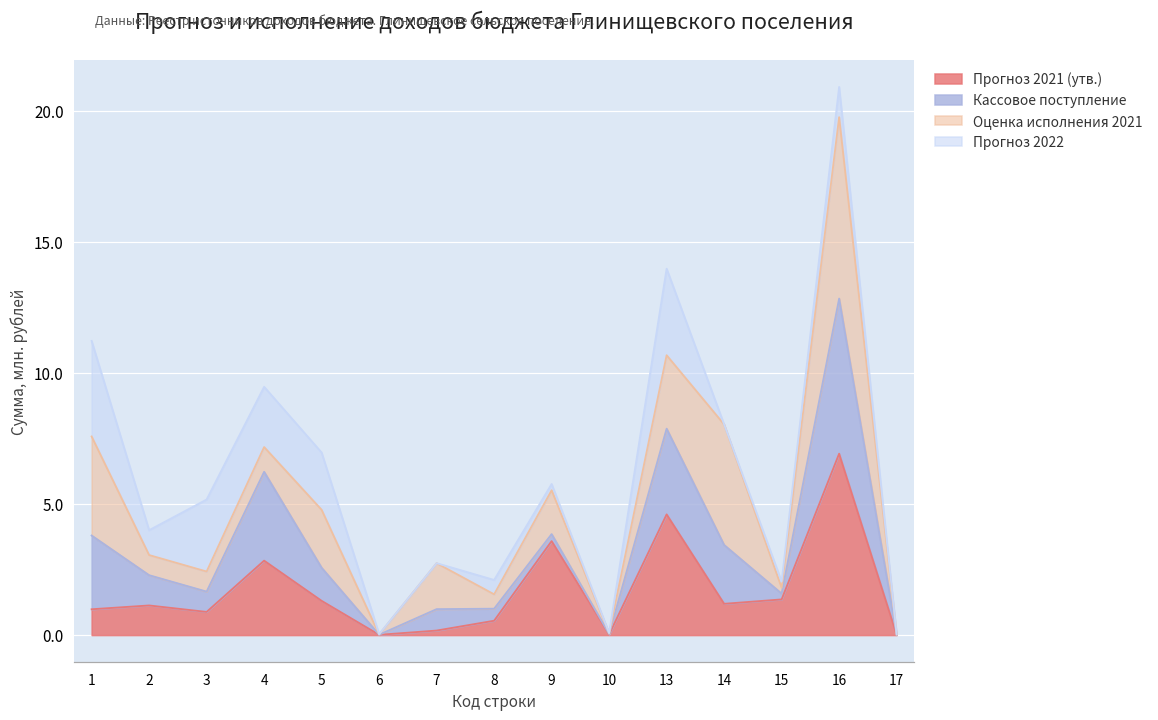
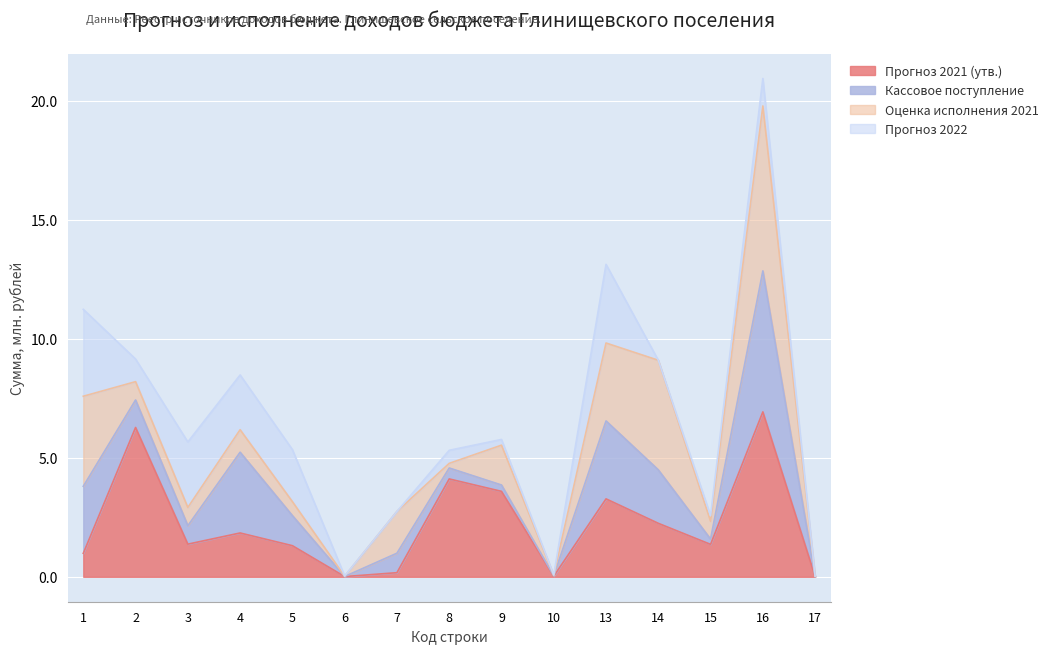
  {
    "Прогноз 2021 (утв.)": {
      "1": 1.0,
-     "2": 1.1,
-     "3": 0.9,
-     "4": 2.8,
+     "2": 6.3,
+     "3": 1.4,
+     "4": 1.8,
      "5": 1.3,
      "7": 0.2,
-     "8": 0.5,
+     "8": 4.1,
      "9": 3.6,
-     "13": 4.6,
-     "14": 1.2,
+     "13": 3.3,
+     "14": 2.2,
      "15": 1.4,
      "16": 6.9
    },
    "Оценка исполнения 2021": {
      "1": 3.8,
      "2": 0.8,
      "3": 0.8,
      "4": 0.9,
-     "5": 2.2,
-     "8": 0.5,
+     "5": 0.6,
+     "8": 0.2,
      "9": 1.7,
-     "13": 2.8,
-     "15": 0.2,
+     "13": 3.3,
+     "15": 0.7,
      "16": 6.9
    }
  }
